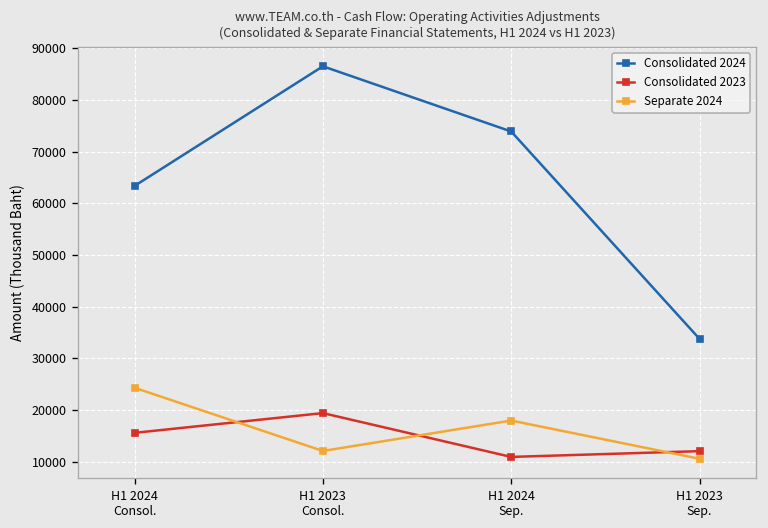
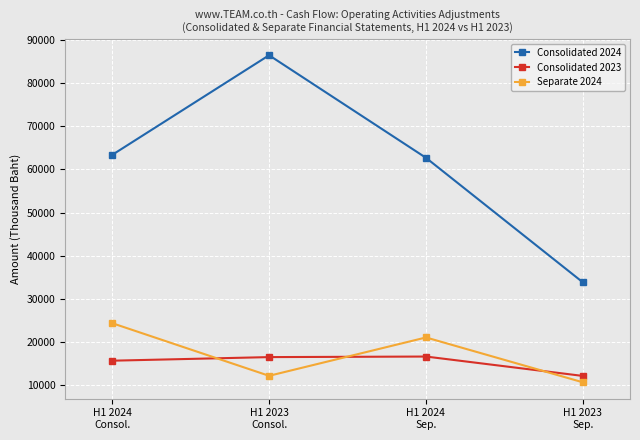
  {
    "Consolidated 2024": {
      "H1 2024 Consol.": 63000,
      "H1 2023 Consol.": 87000,
-     "H1 2024 Sep.": 74000,
+     "H1 2024 Sep.": 63000,
      "H1 2023 Sep.": 34000
    },
    "Consolidated 2023": {
      "H1 2024 Consol.": 16000,
-     "H1 2023 Consol.": 19000,
-     "H1 2024 Sep.": 11000,
+     "H1 2023 Consol.": 16000,
+     "H1 2024 Sep.": 17000,
      "H1 2023 Sep.": 12000
    },
    "Separate 2024": {
      "H1 2024 Consol.": 24000,
      "H1 2023 Consol.": 12000,
-     "H1 2024 Sep.": 18000,
+     "H1 2024 Sep.": 21000,
      "H1 2023 Sep.": 11000
    }
  }
